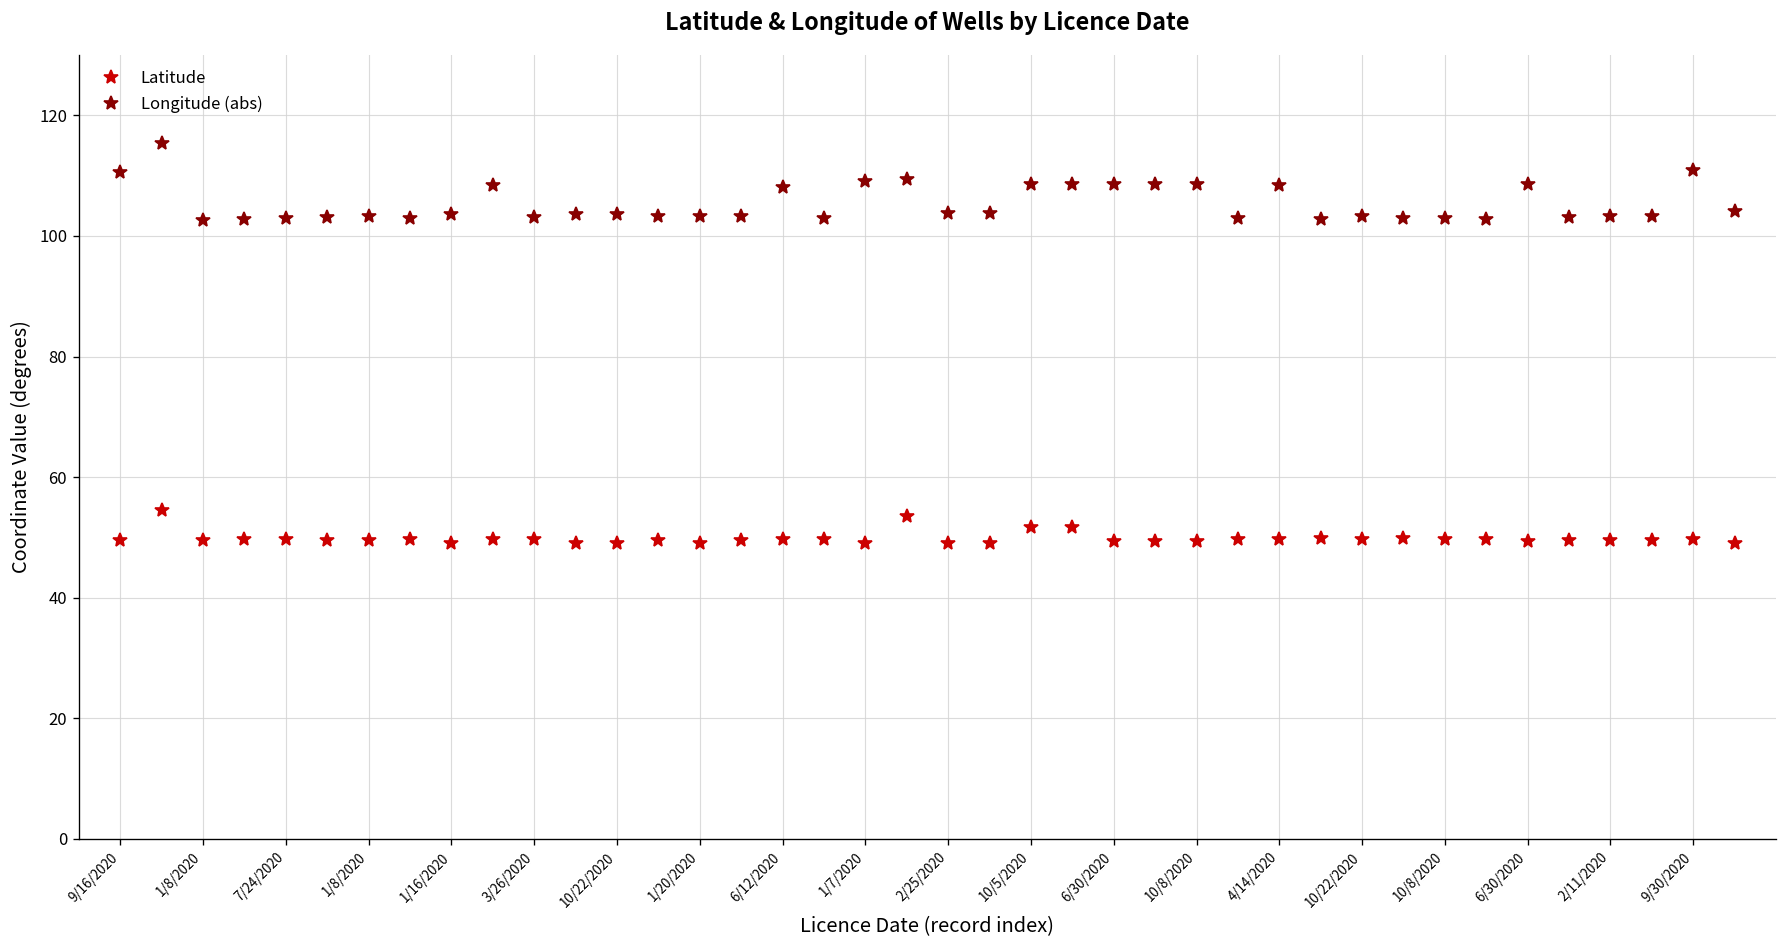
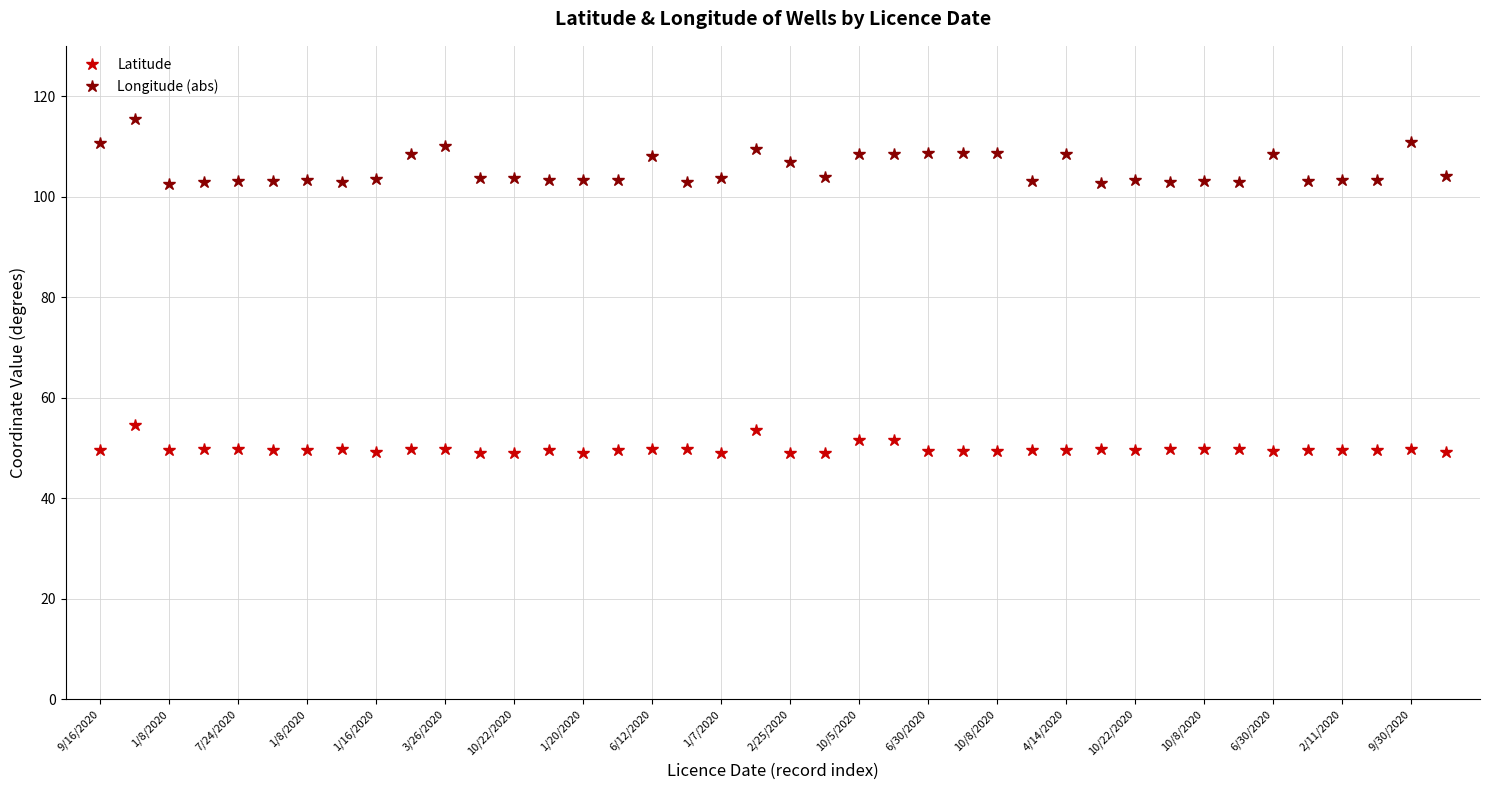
  {
    "Latitude": {
      "9/16/2020": 50,
      "7/24/2020": 50,
      "1/16/2020": 49,
      "3/26/2020": 50,
      "6/12/2020": 50,
      "1/7/2020": 49,
      "2/25/2020": 49,
      "4/14/2020": 50,
      "2/11/2020": 50,
      "9/30/2020": 50
    },
    "Longitude (abs)": {
      "9/16/2020": 111,
      "7/24/2020": 103,
      "1/16/2020": 104,
-     "3/26/2020": 103,
+     "3/26/2020": 110,
      "6/12/2020": 108,
-     "1/7/2020": 109,
-     "2/25/2020": 104,
+     "1/7/2020": 104,
+     "2/25/2020": 107,
      "4/14/2020": 108,
      "2/11/2020": 103,
      "9/30/2020": 111
    }
  }
